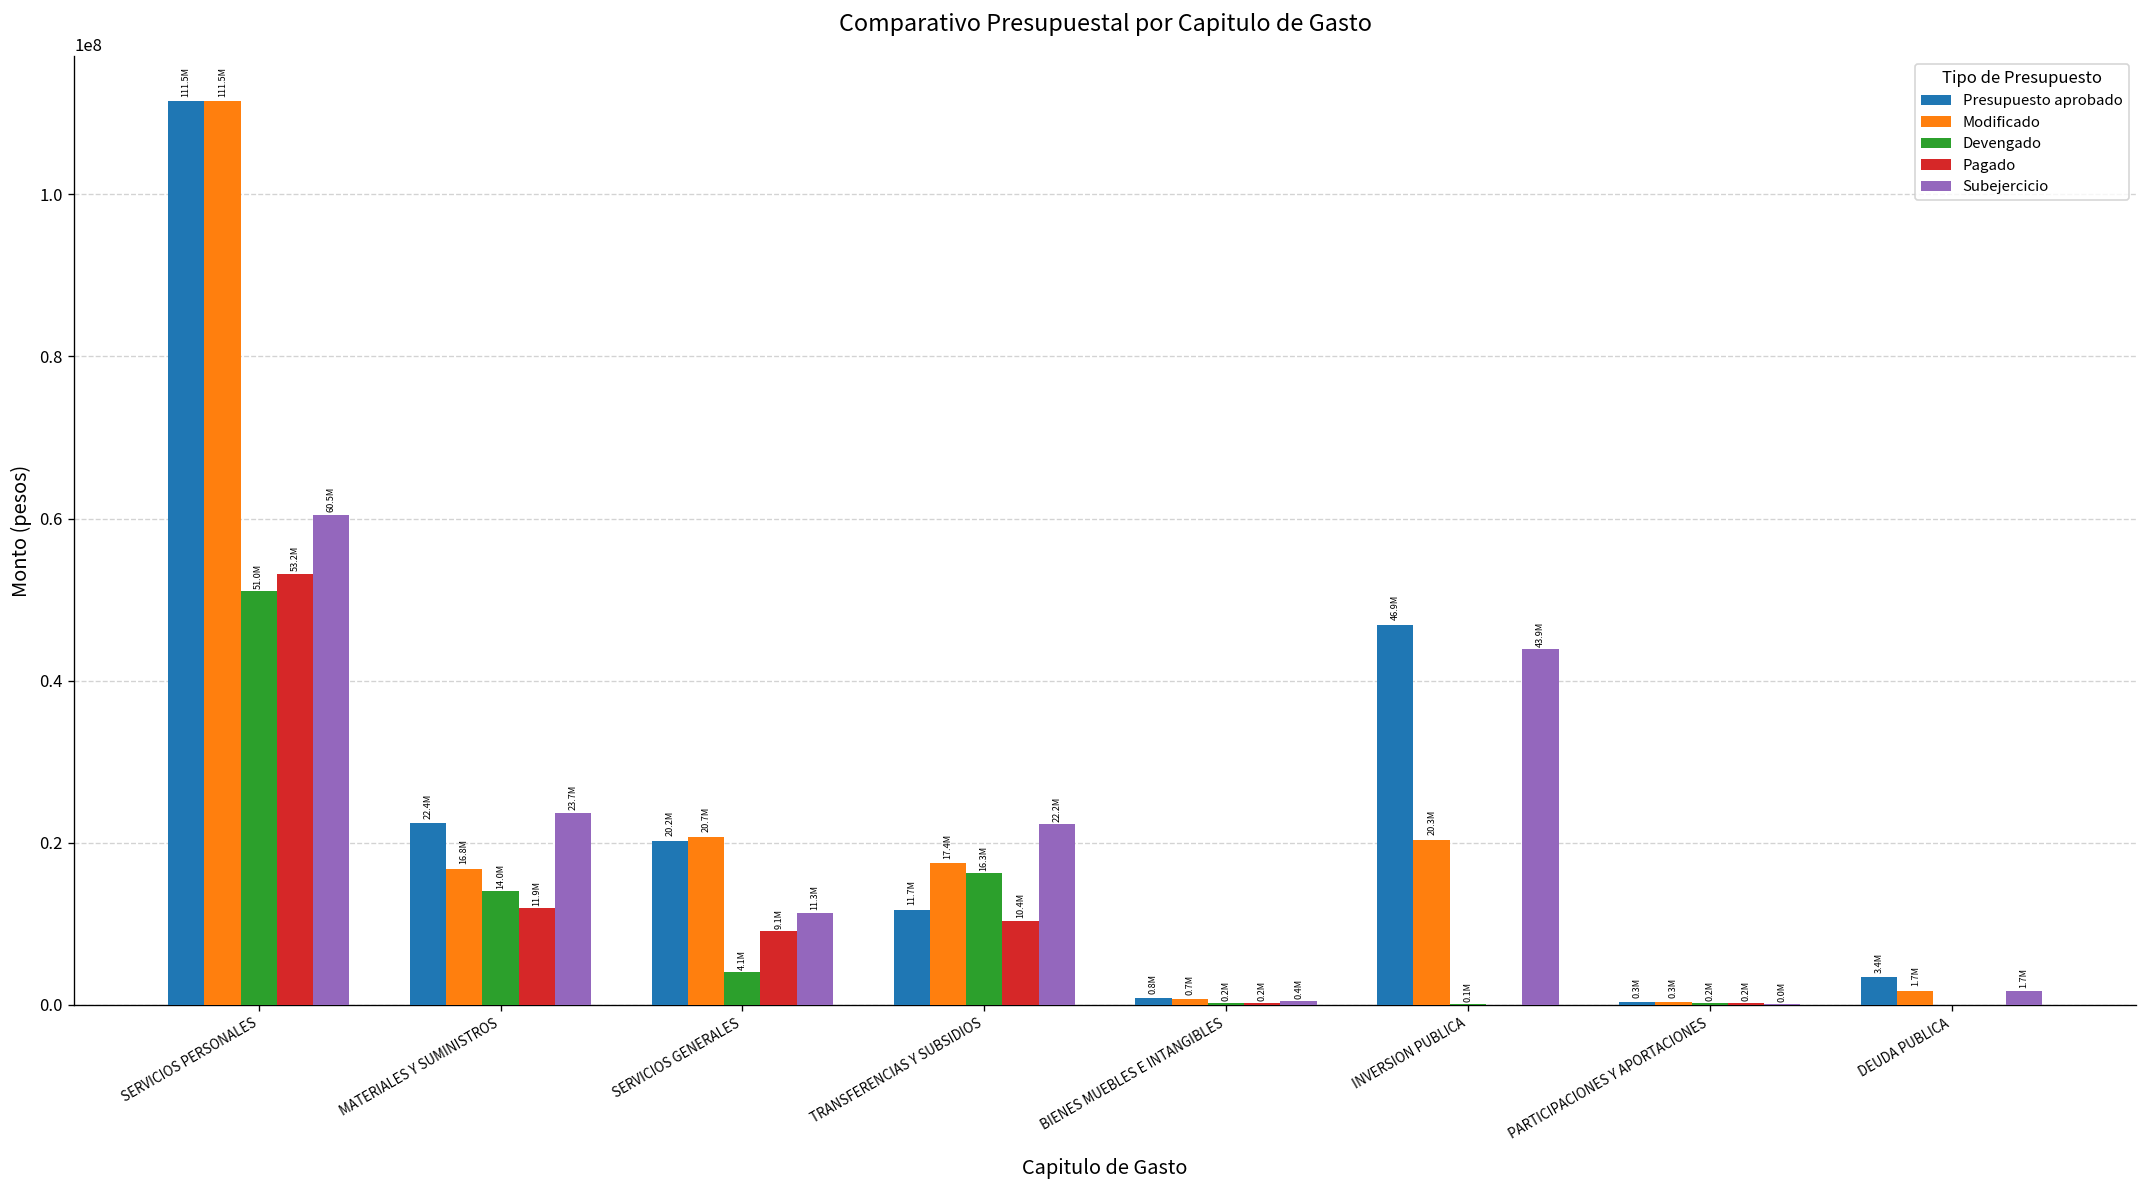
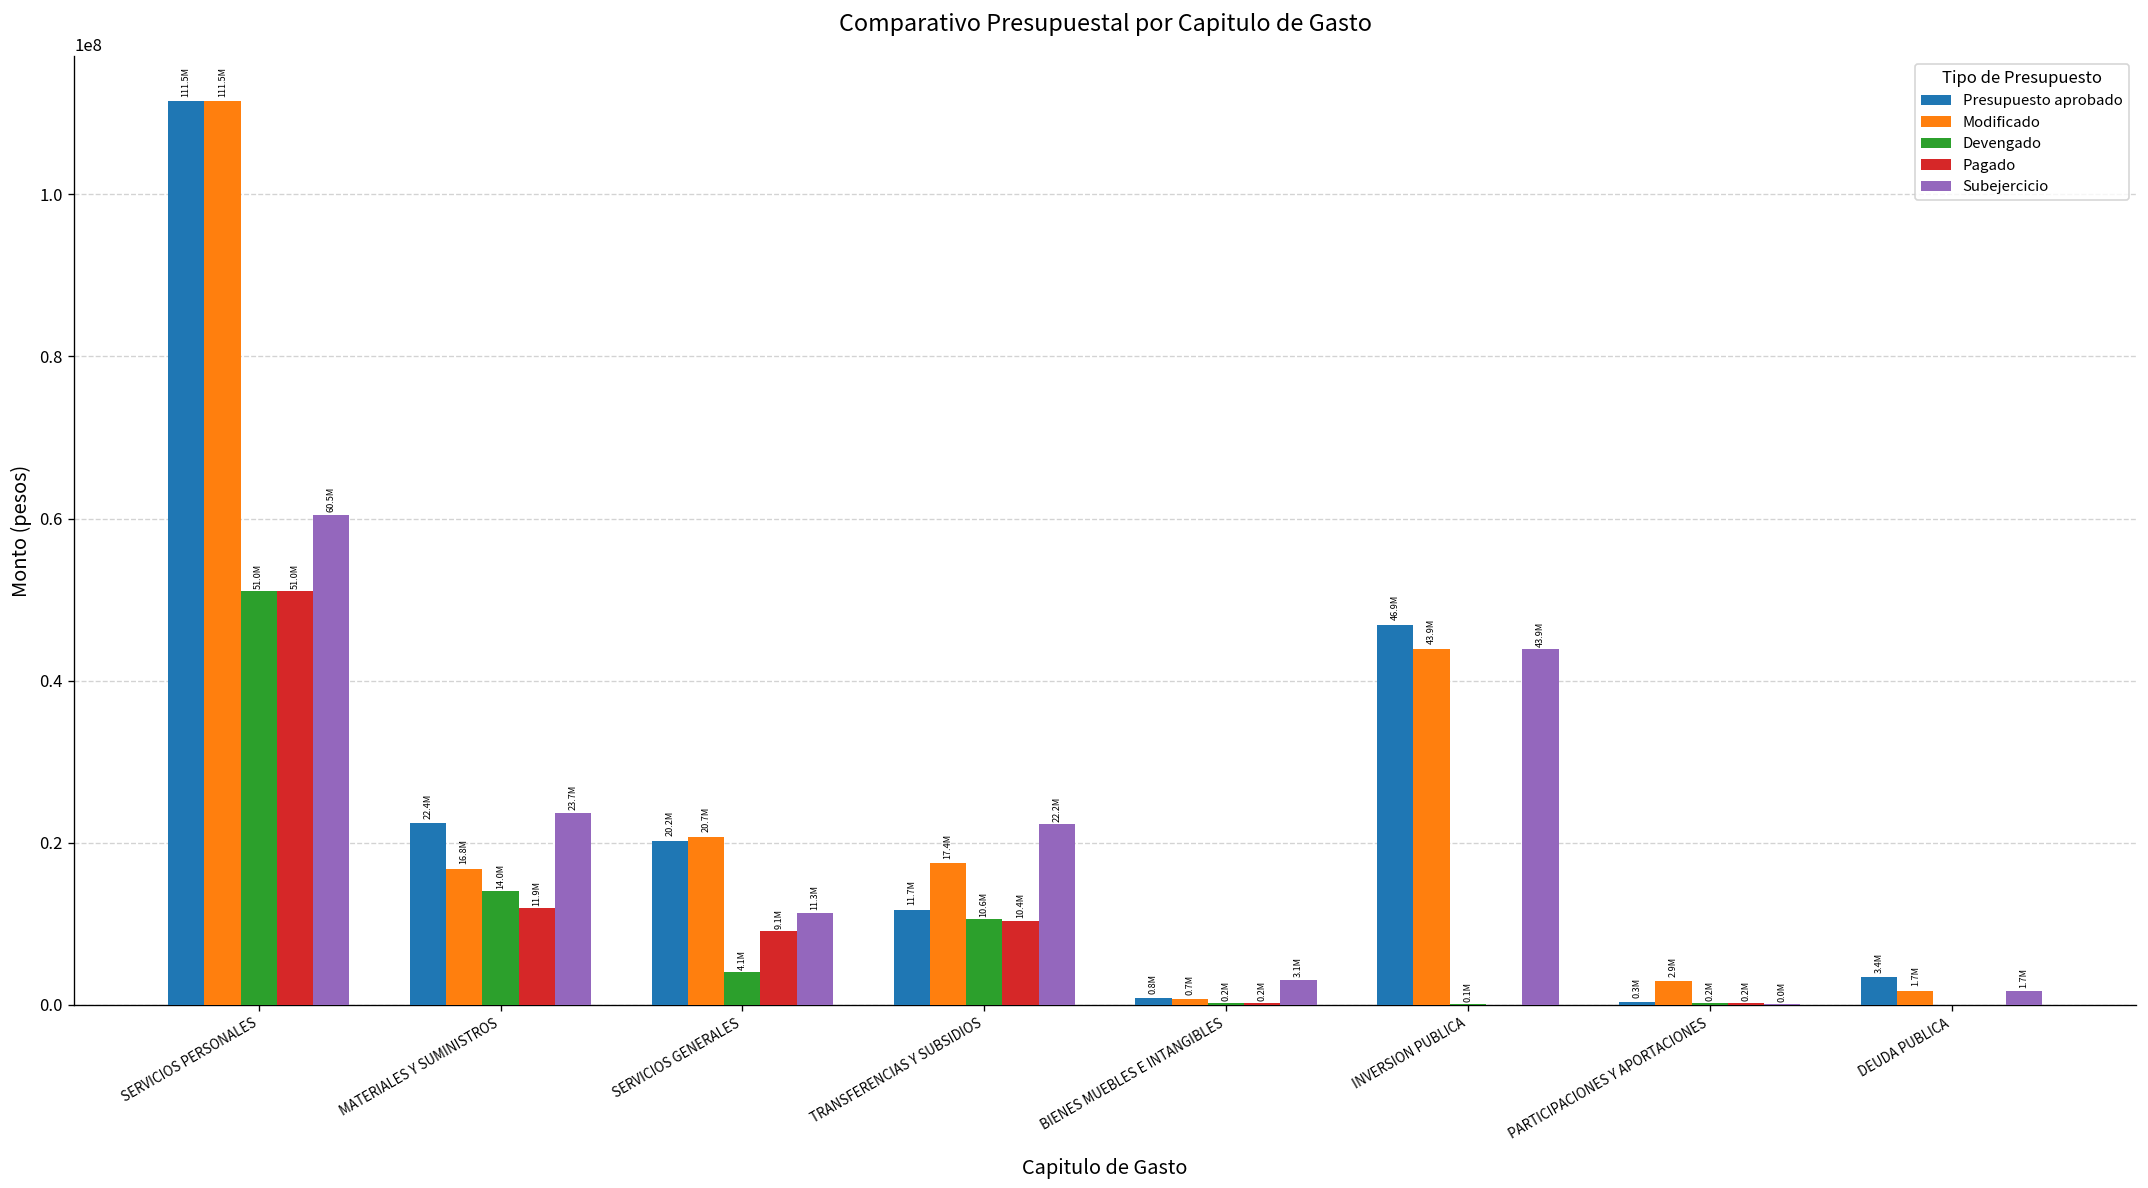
  {
    "Presupuesto aprobado": {
      "SERVICIOS PERSONALES": "111.5M",
      "MATERIALES Y SUMINISTROS": "22.4M",
      "SERVICIOS GENERALES": "20.2M",
      "TRANSFERENCIAS Y SUBSIDIOS": "11.7M",
      "BIENES MUEBLES E INTANGIBLES": "0.8M",
      "INVERSION PUBLICA": "46.9M",
      "PARTICIPACIONES Y APORTACIONES": "0.3M",
      "DEUDA PUBLICA": "3.4M"
    },
    "Modificado": {
      "SERVICIOS PERSONALES": "111.5M",
      "MATERIALES Y SUMINISTROS": "16.8M",
      "SERVICIOS GENERALES": "20.7M",
      "TRANSFERENCIAS Y SUBSIDIOS": "17.4M",
      "BIENES MUEBLES E INTANGIBLES": "0.7M",
-     "INVERSION PUBLICA": "20.3M",
-     "PARTICIPACIONES Y APORTACIONES": "0.3M",
+     "INVERSION PUBLICA": "43.9M",
+     "PARTICIPACIONES Y APORTACIONES": "2.9M",
      "DEUDA PUBLICA": "1.7M"
    },
    "Devengado": {
      "SERVICIOS PERSONALES": "51.0M",
      "MATERIALES Y SUMINISTROS": "14.0M",
      "SERVICIOS GENERALES": "4.1M",
-     "TRANSFERENCIAS Y SUBSIDIOS": "16.3M",
+     "TRANSFERENCIAS Y SUBSIDIOS": "10.6M",
      "BIENES MUEBLES E INTANGIBLES": "0.2M",
      "INVERSION PUBLICA": "0.1M",
      "PARTICIPACIONES Y APORTACIONES": "0.2M"
    },
    "Pagado": {
-     "SERVICIOS PERSONALES": "53.2M",
+     "SERVICIOS PERSONALES": "51.0M",
      "MATERIALES Y SUMINISTROS": "11.9M",
      "SERVICIOS GENERALES": "9.1M",
      "TRANSFERENCIAS Y SUBSIDIOS": "10.4M",
      "BIENES MUEBLES E INTANGIBLES": "0.2M",
      "PARTICIPACIONES Y APORTACIONES": "0.2M"
    },
    "Subejercicio": {
      "SERVICIOS PERSONALES": "60.5M",
      "MATERIALES Y SUMINISTROS": "23.7M",
      "SERVICIOS GENERALES": "11.3M",
      "TRANSFERENCIAS Y SUBSIDIOS": "22.2M",
-     "BIENES MUEBLES E INTANGIBLES": "0.4M",
+     "BIENES MUEBLES E INTANGIBLES": "3.1M",
      "INVERSION PUBLICA": "43.9M",
      "DEUDA PUBLICA": "1.7M"
    }
  }
